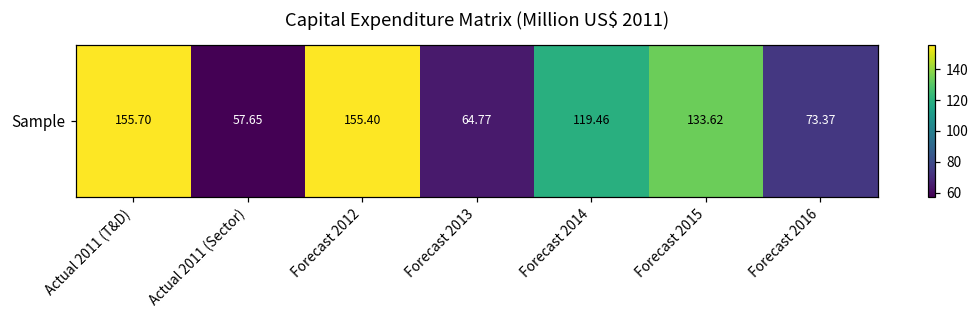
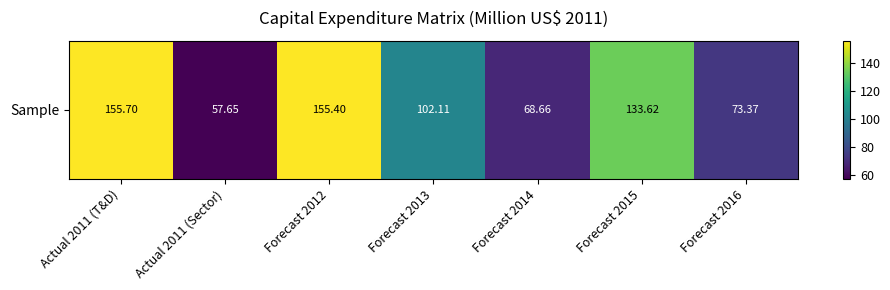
  {
    "Sample": {
      "Actual 2011 (T&D)": 155.70,
      "Actual 2011 (Sector)": 57.65,
      "Forecast 2012": 155.40,
-     "Forecast 2013": 64.77,
-     "Forecast 2014": 119.46,
+     "Forecast 2013": 102.11,
+     "Forecast 2014": 68.66,
      "Forecast 2015": 133.62,
      "Forecast 2016": 73.37
    }
  }
